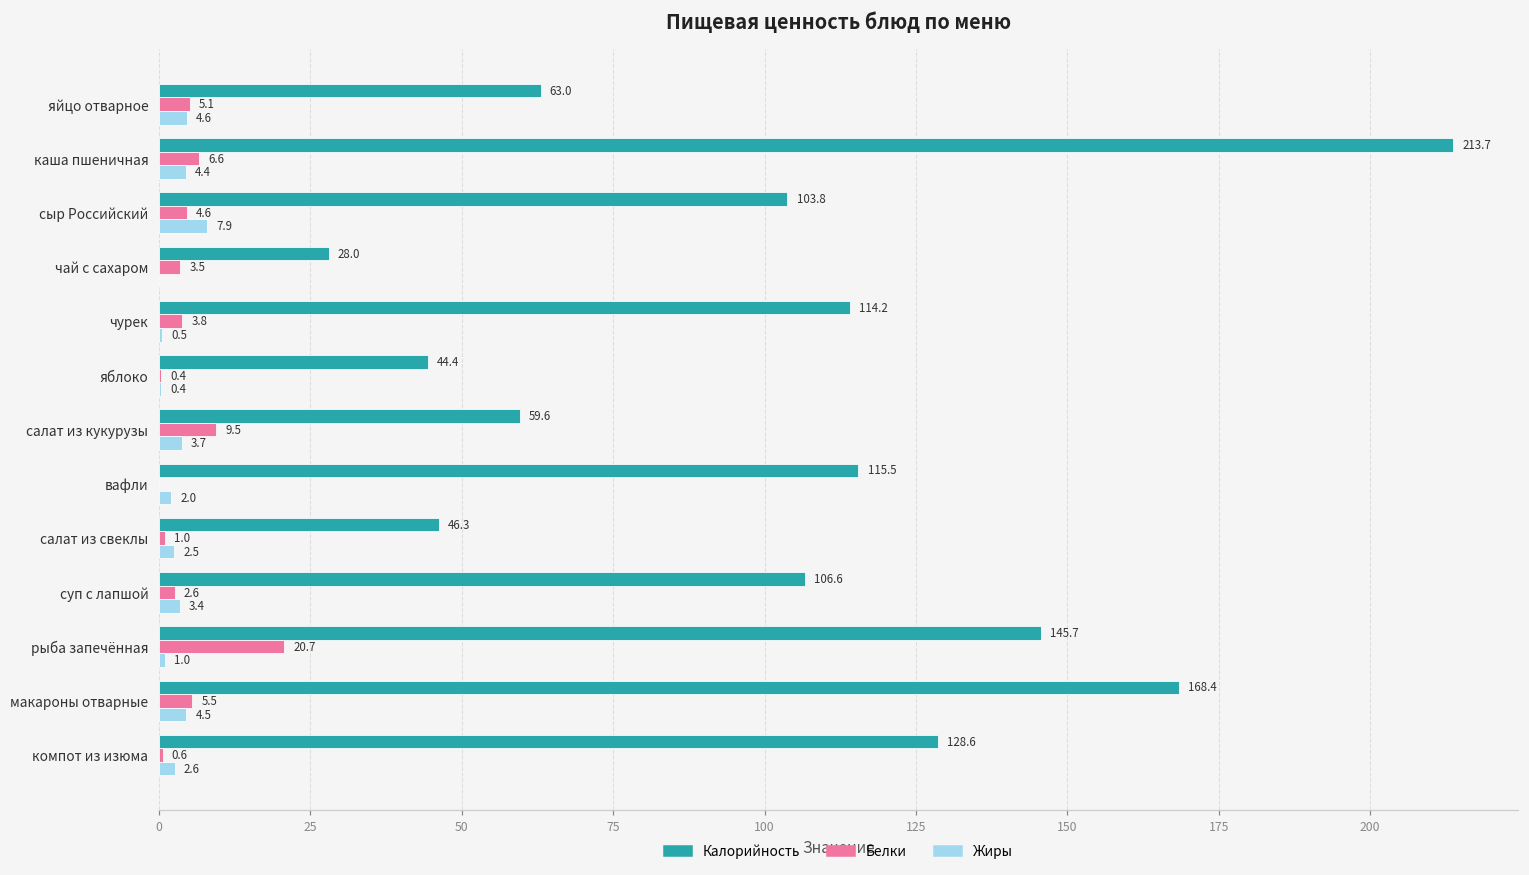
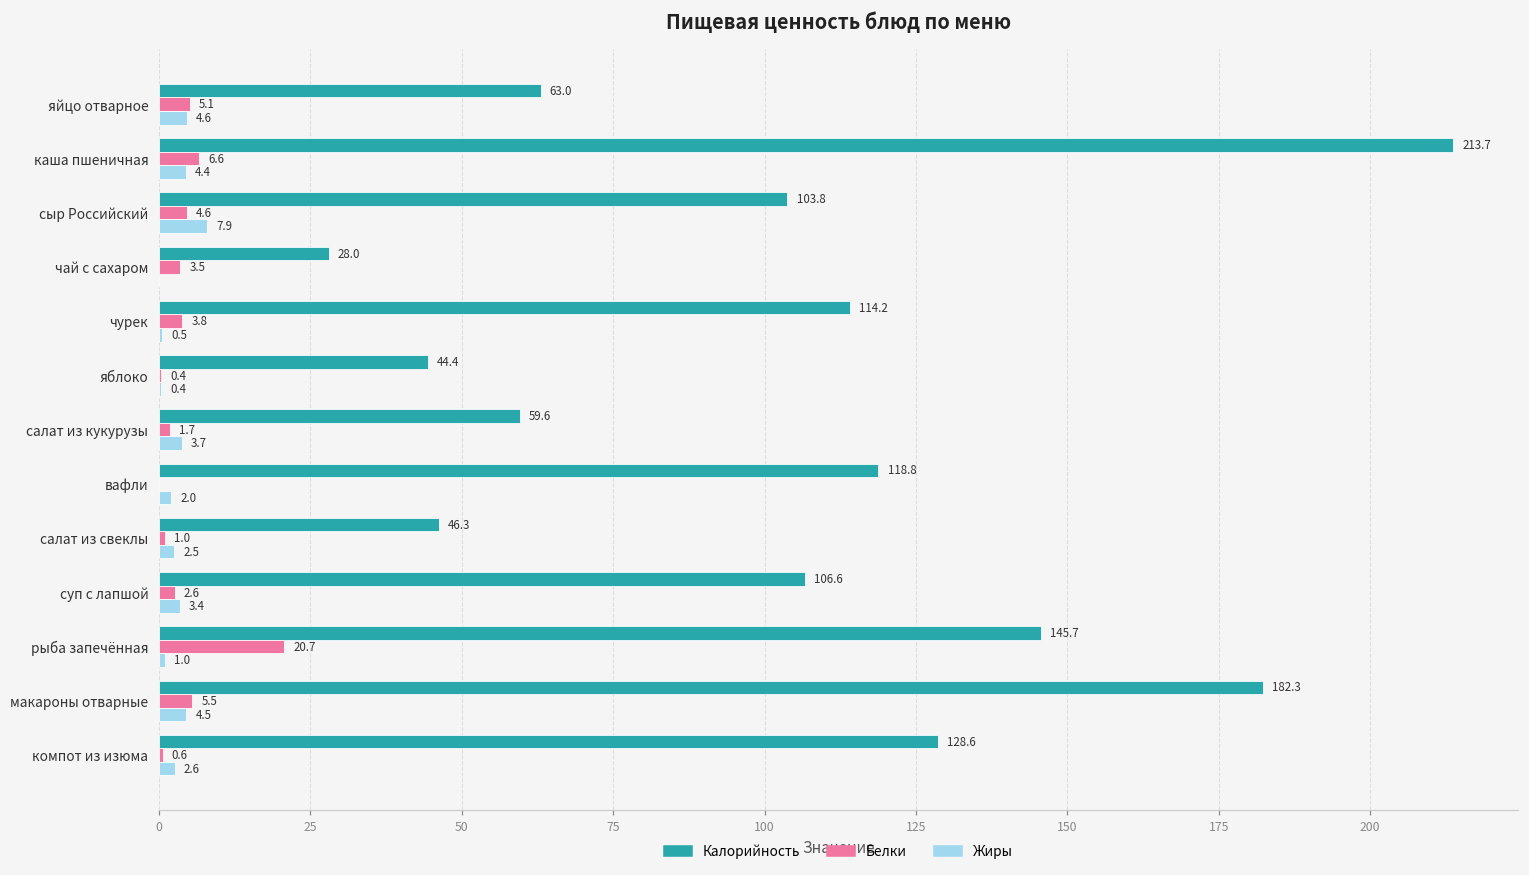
  {
    "Калорийность": {
      "яйцо отварное": 63.0,
      "каша пшеничная": 213.7,
      "сыр Российский": 103.8,
      "чай с сахаром": 28.0,
      "чурек": 114.2,
      "яблоко": 44.4,
      "салат из кукурузы": 59.6,
-     "вафли": 115.5,
+     "вафли": 118.8,
      "салат из свеклы": 46.3,
      "суп с лапшой": 106.6,
      "рыба запечённая": 145.7,
-     "макароны отварные": 168.4,
+     "макароны отварные": 182.3,
      "компот из изюма": 128.6
    },
    "Белки": {
      "яйцо отварное": 5.1,
      "каша пшеничная": 6.6,
      "сыр Российский": 4.6,
      "чай с сахаром": 3.5,
      "чурек": 3.8,
      "яблоко": 0.4,
-     "салат из кукурузы": 9.5,
+     "салат из кукурузы": 1.7,
      "салат из свеклы": 1.0,
      "суп с лапшой": 2.6,
      "рыба запечённая": 20.7,
      "макароны отварные": 5.5,
      "компот из изюма": 0.6
    },
    "Жиры": {
      "яйцо отварное": 4.6,
      "каша пшеничная": 4.4,
      "сыр Российский": 7.9,
      "чурек": 0.5,
      "яблоко": 0.4,
      "салат из кукурузы": 3.7,
      "вафли": 2.0,
      "салат из свеклы": 2.5,
      "суп с лапшой": 3.4,
      "рыба запечённая": 1.0,
      "макароны отварные": 4.5,
      "компот из изюма": 2.6
    }
  }
